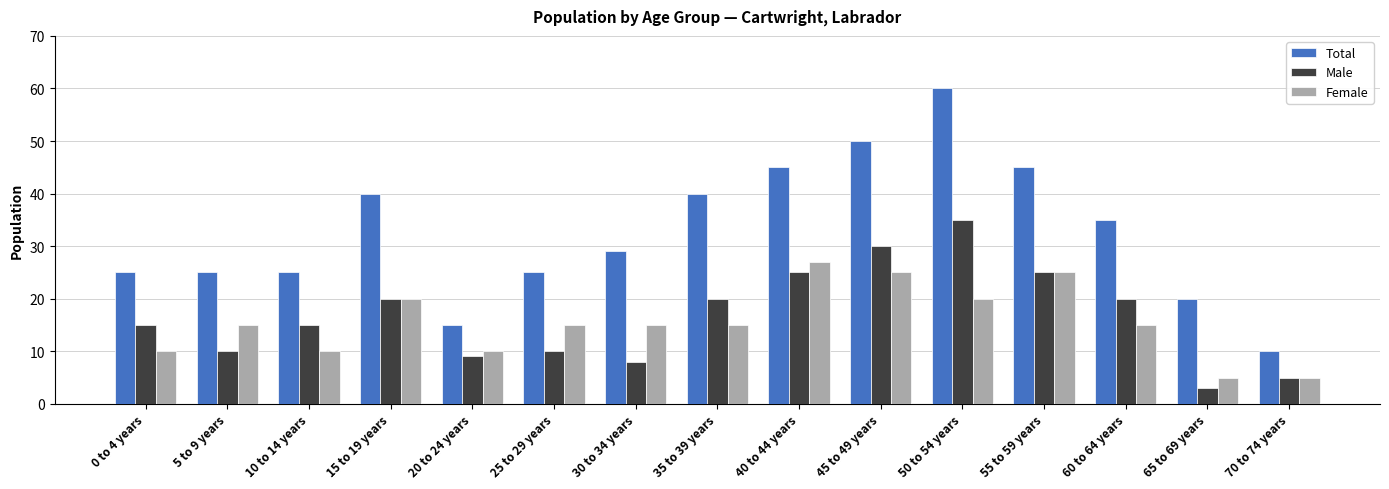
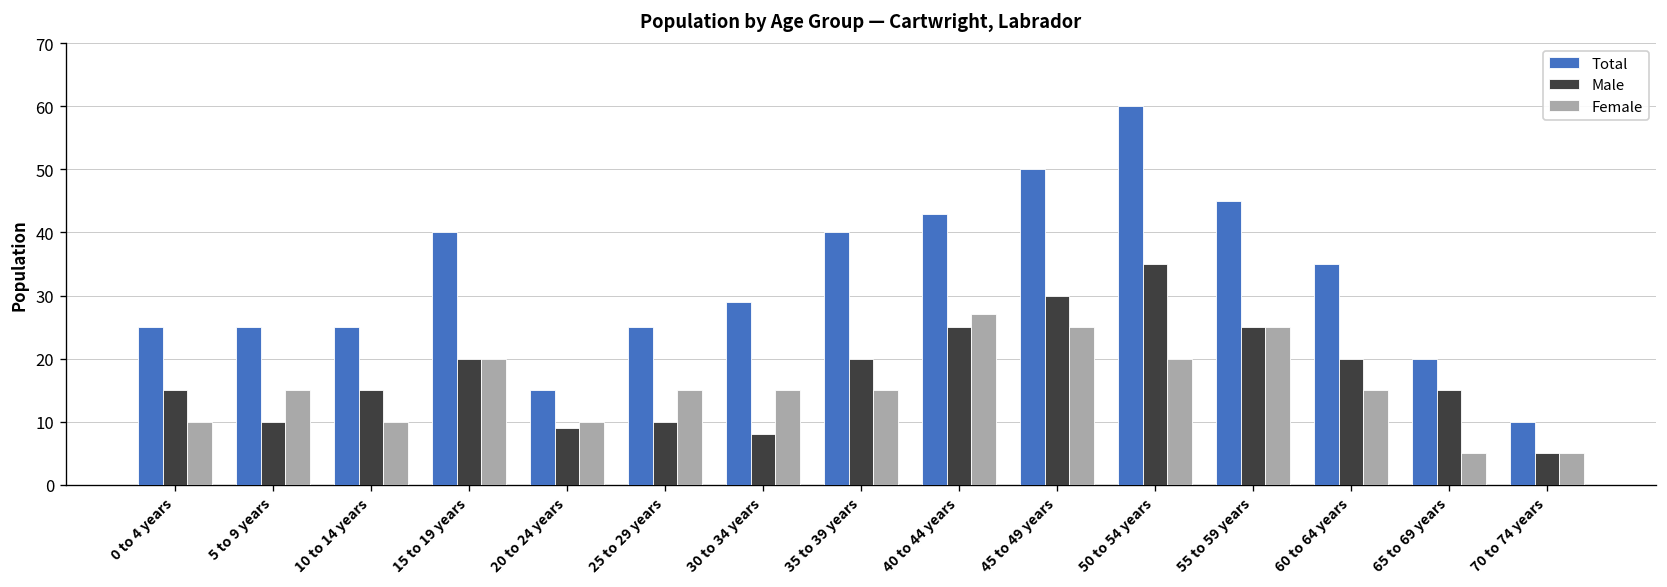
  {
    "Total": {
      "0 to 4 years": 25,
      "5 to 9 years": 25,
      "10 to 14 years": 25,
      "15 to 19 years": 40,
      "20 to 24 years": 15,
      "25 to 29 years": 25,
      "30 to 34 years": 29,
      "35 to 39 years": 40,
-     "40 to 44 years": 45,
+     "40 to 44 years": 43,
      "45 to 49 years": 50,
      "50 to 54 years": 60,
      "55 to 59 years": 45,
      "60 to 64 years": 35,
      "65 to 69 years": 20,
      "70 to 74 years": 10
    },
    "Male": {
      "0 to 4 years": 15,
      "5 to 9 years": 10,
      "10 to 14 years": 15,
      "15 to 19 years": 20,
      "20 to 24 years": 9,
      "25 to 29 years": 10,
      "30 to 34 years": 8,
      "35 to 39 years": 20,
      "40 to 44 years": 25,
      "45 to 49 years": 30,
      "50 to 54 years": 35,
      "55 to 59 years": 25,
      "60 to 64 years": 20,
-     "65 to 69 years": 3,
+     "65 to 69 years": 15,
      "70 to 74 years": 5
    },
    "Female": {
      "0 to 4 years": 10,
      "5 to 9 years": 15,
      "10 to 14 years": 10,
      "15 to 19 years": 20,
      "20 to 24 years": 10,
      "25 to 29 years": 15,
      "30 to 34 years": 15,
      "35 to 39 years": 15,
      "40 to 44 years": 27,
      "45 to 49 years": 25,
      "50 to 54 years": 20,
      "55 to 59 years": 25,
      "60 to 64 years": 15,
      "65 to 69 years": 5,
      "70 to 74 years": 5
    }
  }
